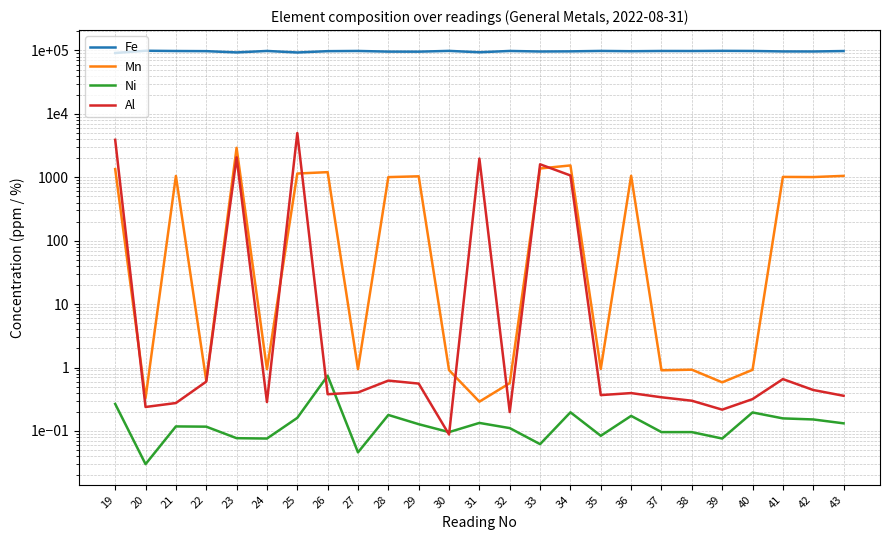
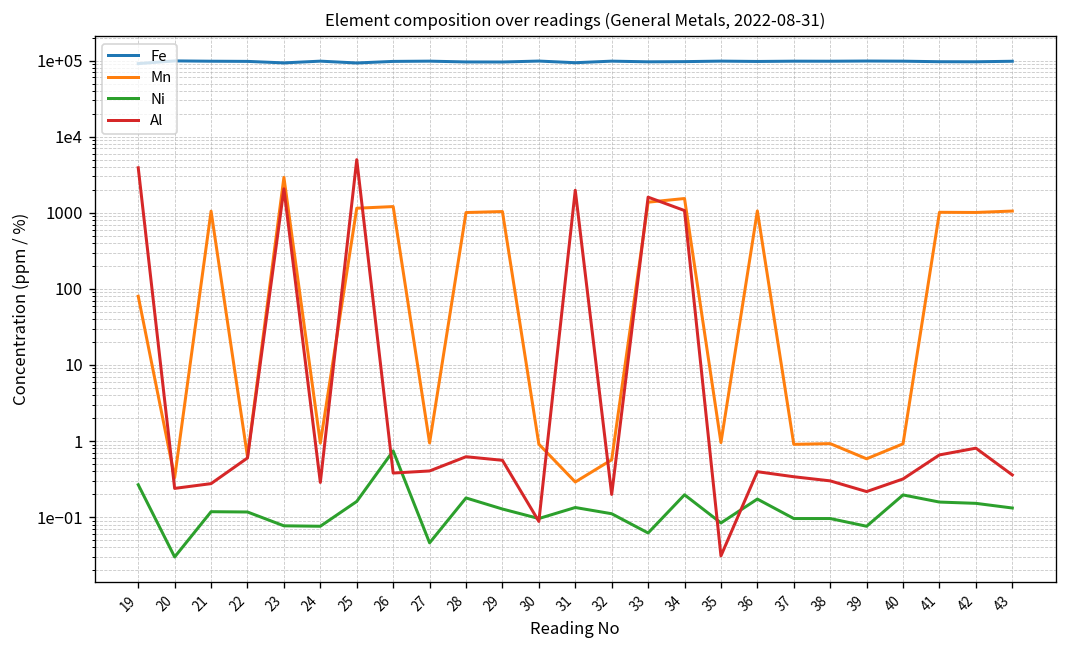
  {
    "Fe": {
      "21": 100000,
      "22": 100000,
      "23": 90000,
      "24": 100000,
      "25": 90000,
      "26": 100000,
      "27": 100000,
      "28": 100000,
      "29": 100000,
      "30": 100000,
      "31": 90000,
      "32": 100000,
      "33": 100000,
      "34": 100000,
      "35": 100000,
      "36": 100000,
      "37": 100000,
      "38": 100000,
      "39": 100000,
      "40": 100000,
      "41": 100000,
      "42": 100000,
      "43": 100000
    },
    "Mn": {
-     "19": 1300,
+     "19": 80,
      "20": 0.3,
      "21": 1100,
      "23": 3000,
      "24": 1,
      "25": 1100,
      "26": 1200,
      "27": 1,
      "28": 1000,
      "29": 1000,
      "30": 0.9,
      "31": 0.3,
      "32": 0.6,
      "33": 1400,
      "34": 1500,
      "35": 1,
      "36": 1100,
      "37": 0.9,
      "38": 1,
      "39": 0.6,
      "40": 1,
      "41": 1000,
      "42": 1000,
      "43": 1100
    },
    "Ni": {
      "19": 0.27,
      "20": 0.03,
      "21": 0.12,
      "22": 0.12,
      "23": 0.08,
      "24": 0.08,
      "25": 0.16,
      "26": 0.7,
      "27": 0.05,
      "28": 0.18,
      "29": 0.13,
      "31": 0.13,
      "32": 0.11,
      "33": 0.06,
      "34": 0.20,
      "35": 0.08,
      "36": 0.17,
      "37": 0.10,
      "38": 0.10,
      "39": 0.08,
      "40": 0.20,
      "41": 0.16,
      "42": 0.15,
      "43": 0.13
    },
    "Al": {
      "19": 4000,
      "20": 0.24,
      "21": 0.3,
      "23": 2100,
      "24": 0.3,
      "25": 5000,
      "26": 0.4,
      "27": 0.4,
      "28": 0.6,
      "29": 0.6,
      "31": 2000,
      "32": 0.20,
      "33": 1600,
      "34": 1100,
-     "35": 0.4,
+     "35": 0.03,
      "36": 0.4,
      "37": 0.3,
      "38": 0.3,
      "39": 0.22,
      "40": 0.3,
      "41": 0.7,
-     "42": 0.4,
+     "42": 0.8,
      "43": 0.4
    }
  }
